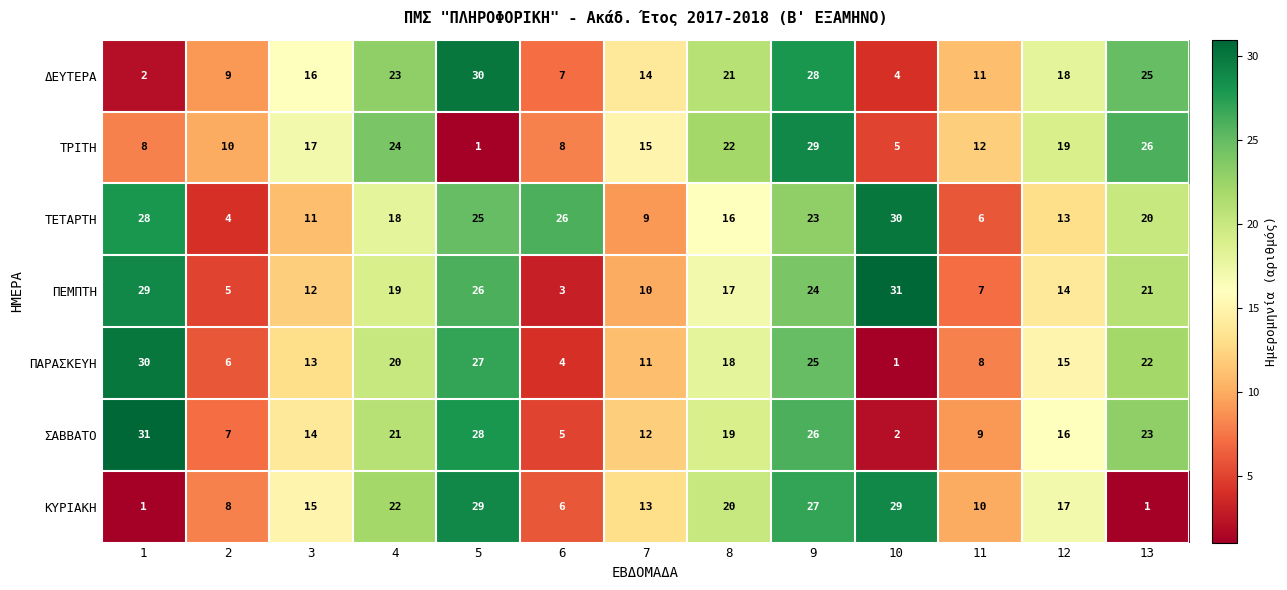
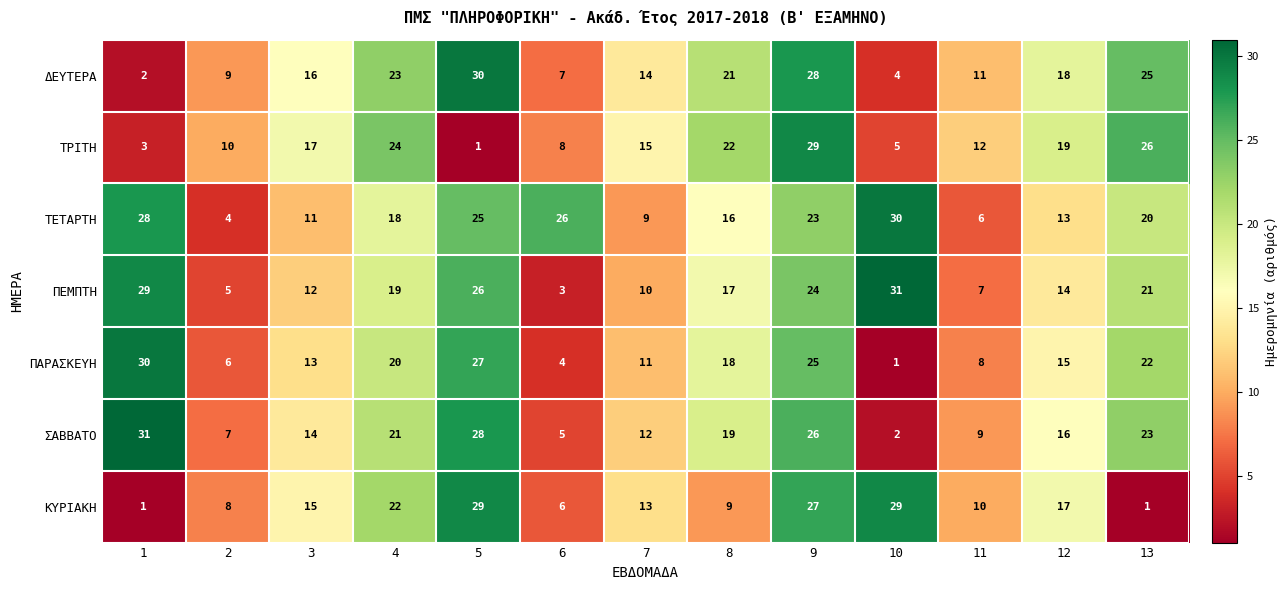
  {
    "ΔΕΥΤΕΡΑ": {
      "1": 2,
      "2": 9,
      "3": 16,
      "4": 23,
      "5": 30,
      "6": 7,
      "7": 14,
      "8": 21,
      "9": 28,
      "10": 4,
      "11": 11,
      "12": 18,
      "13": 25
    },
    "ΤΡΙΤΗ": {
-     "1": 8,
+     "1": 3,
      "2": 10,
      "3": 17,
      "4": 24,
      "5": 1,
      "6": 8,
      "7": 15,
      "8": 22,
      "9": 29,
      "10": 5,
      "11": 12,
      "12": 19,
      "13": 26
    },
    "ΤΕΤΑΡΤΗ": {
      "1": 28,
      "2": 4,
      "3": 11,
      "4": 18,
      "5": 25,
      "6": 26,
      "7": 9,
      "8": 16,
      "9": 23,
      "10": 30,
      "11": 6,
      "12": 13,
      "13": 20
    },
    "ΠΕΜΠΤΗ": {
      "1": 29,
      "2": 5,
      "3": 12,
      "4": 19,
      "5": 26,
      "6": 3,
      "7": 10,
      "8": 17,
      "9": 24,
      "10": 31,
      "11": 7,
      "12": 14,
      "13": 21
    },
    "ΠΑΡΑΣΚΕΥΗ": {
      "1": 30,
      "2": 6,
      "3": 13,
      "4": 20,
      "5": 27,
      "6": 4,
      "7": 11,
      "8": 18,
      "9": 25,
      "10": 1,
      "11": 8,
      "12": 15,
      "13": 22
    },
    "ΣΑΒΒΑΤΟ": {
      "1": 31,
      "2": 7,
      "3": 14,
      "4": 21,
      "5": 28,
      "6": 5,
      "7": 12,
      "8": 19,
      "9": 26,
      "10": 2,
      "11": 9,
      "12": 16,
      "13": 23
    },
    "ΚΥΡΙΑΚΗ": {
      "1": 1,
      "2": 8,
      "3": 15,
      "4": 22,
      "5": 29,
      "6": 6,
      "7": 13,
-     "8": 20,
+     "8": 9,
      "9": 27,
      "10": 29,
      "11": 10,
      "12": 17,
      "13": 1
    }
  }
